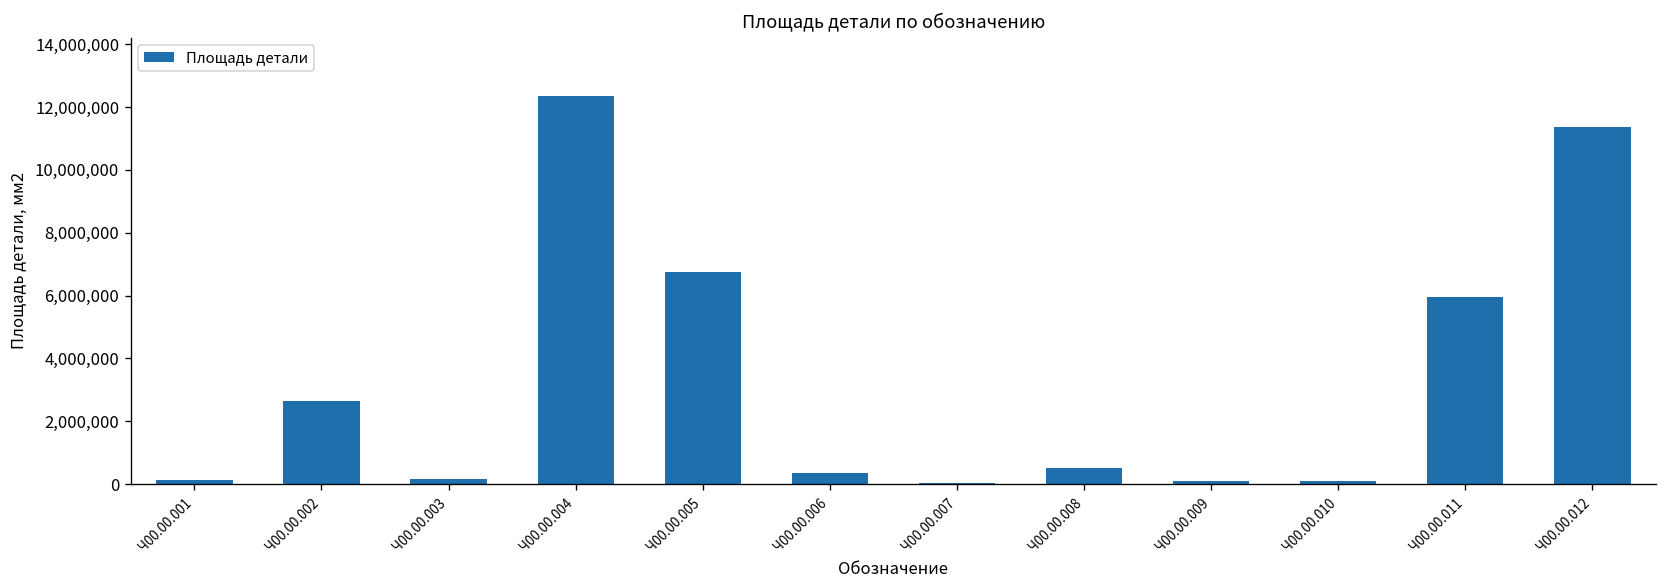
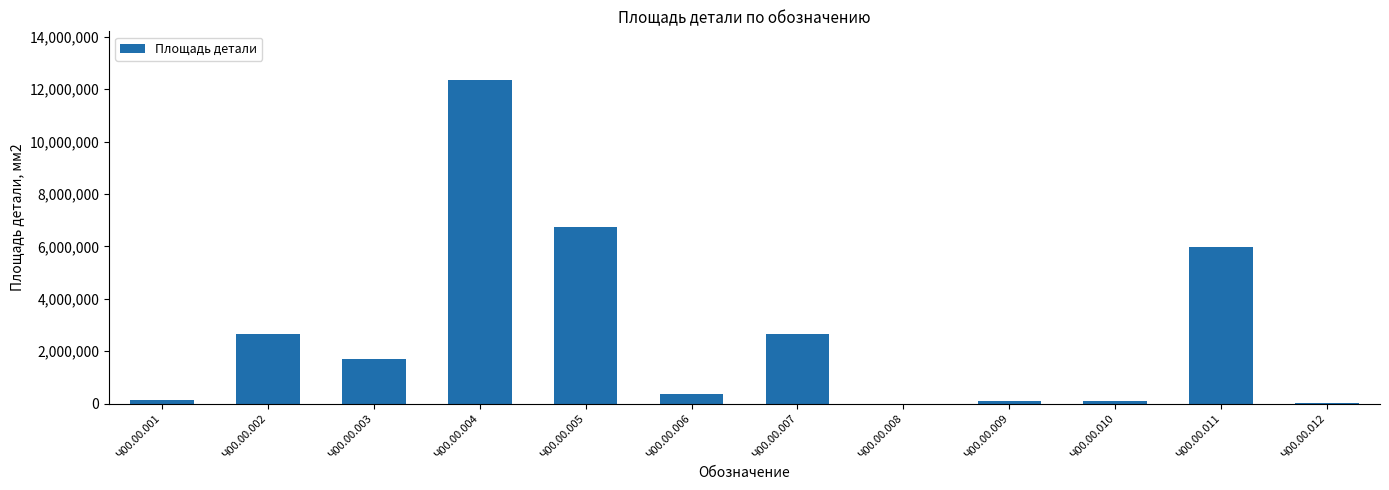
  {
    "Ч00.00.001": "100,000",
    "Ч00.00.002": "2,700,000",
-   "Ч00.00.003": "200,000",
+   "Ч00.00.003": "1,700,000",
    "Ч00.00.004": "12,400,000",
    "Ч00.00.005": "6,700,000",
    "Ч00.00.006": "400,000",
-   "Ч00.00.007": "0",
-   "Ч00.00.008": "500,000",
+   "Ч00.00.007": "2,600,000",
+   "Ч00.00.008": "0",
    "Ч00.00.009": "100,000",
    "Ч00.00.010": "100,000",
    "Ч00.00.011": "6,000,000",
-   "Ч00.00.012": "11,400,000"
+   "Ч00.00.012": "0"
  }
